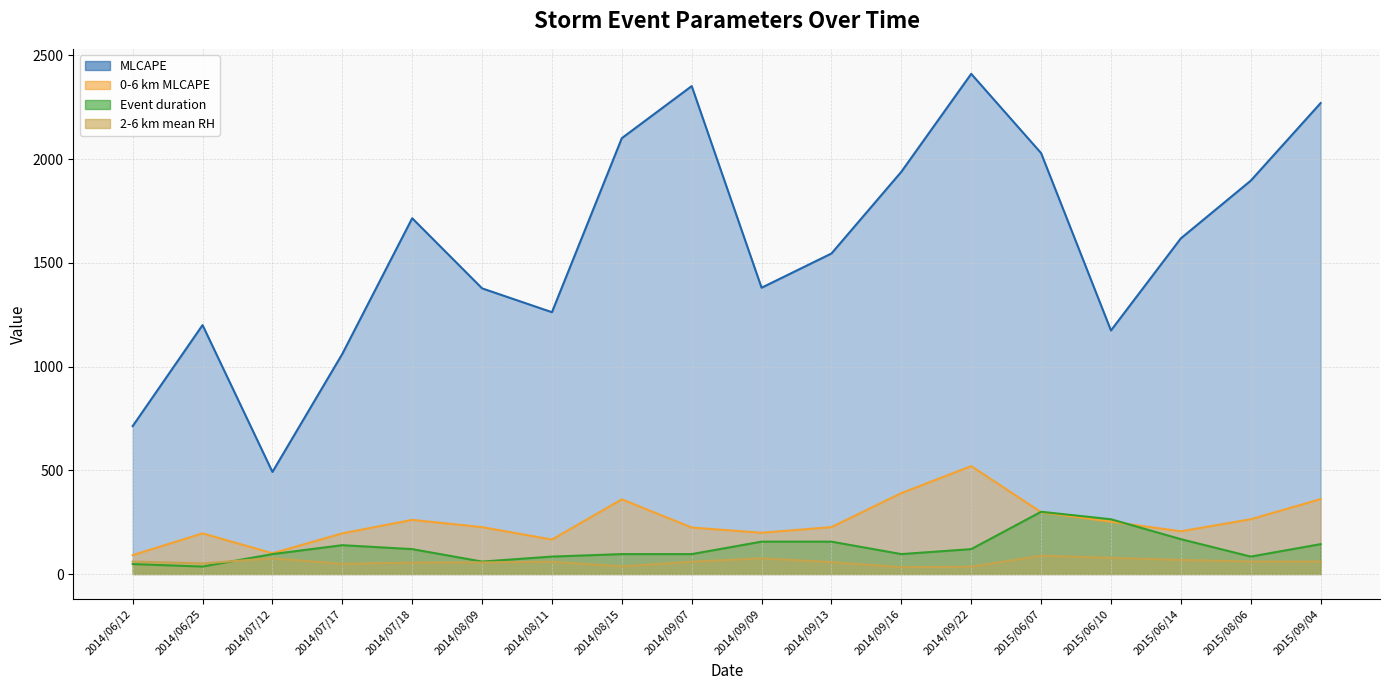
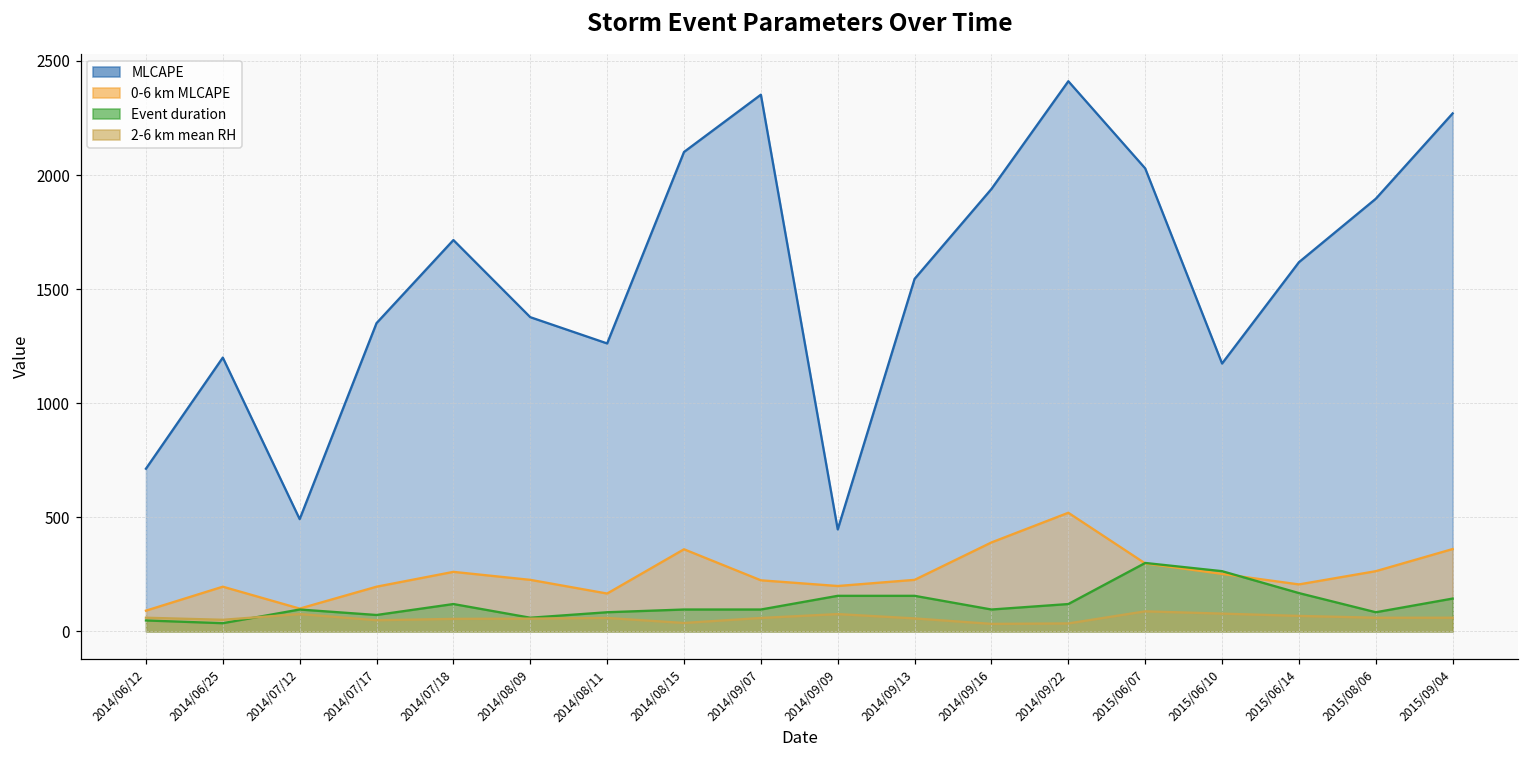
  {
    "MLCAPE": {
      "2014/06/12": 710,
      "2014/06/25": 1200,
      "2014/07/12": 490,
-     "2014/07/17": 1060,
+     "2014/07/17": 1350,
      "2014/07/18": 1720,
      "2014/08/09": 1380,
      "2014/08/11": 1260,
      "2014/08/15": 2100,
      "2014/09/07": 2350,
-     "2014/09/09": 1380,
+     "2014/09/09": 450,
      "2014/09/13": 1550,
      "2014/09/16": 1940,
      "2014/09/22": 2410,
      "2015/06/07": 2030,
      "2015/06/10": 1170,
      "2015/06/14": 1620,
      "2015/08/06": 1900,
      "2015/09/04": 2270
    },
    "Event duration": {
      "2014/06/25": 40,
-     "2014/07/17": 140,
+     "2014/07/17": 70,
      "2014/07/18": 120,
      "2014/08/11": 80,
      "2014/08/15": 100,
      "2014/09/07": 100,
      "2014/09/09": 160,
      "2014/09/13": 160,
      "2014/09/16": 100,
      "2014/09/22": 120,
      "2015/06/14": 170,
      "2015/08/06": 80,
      "2015/09/04": 140
    }
  }
